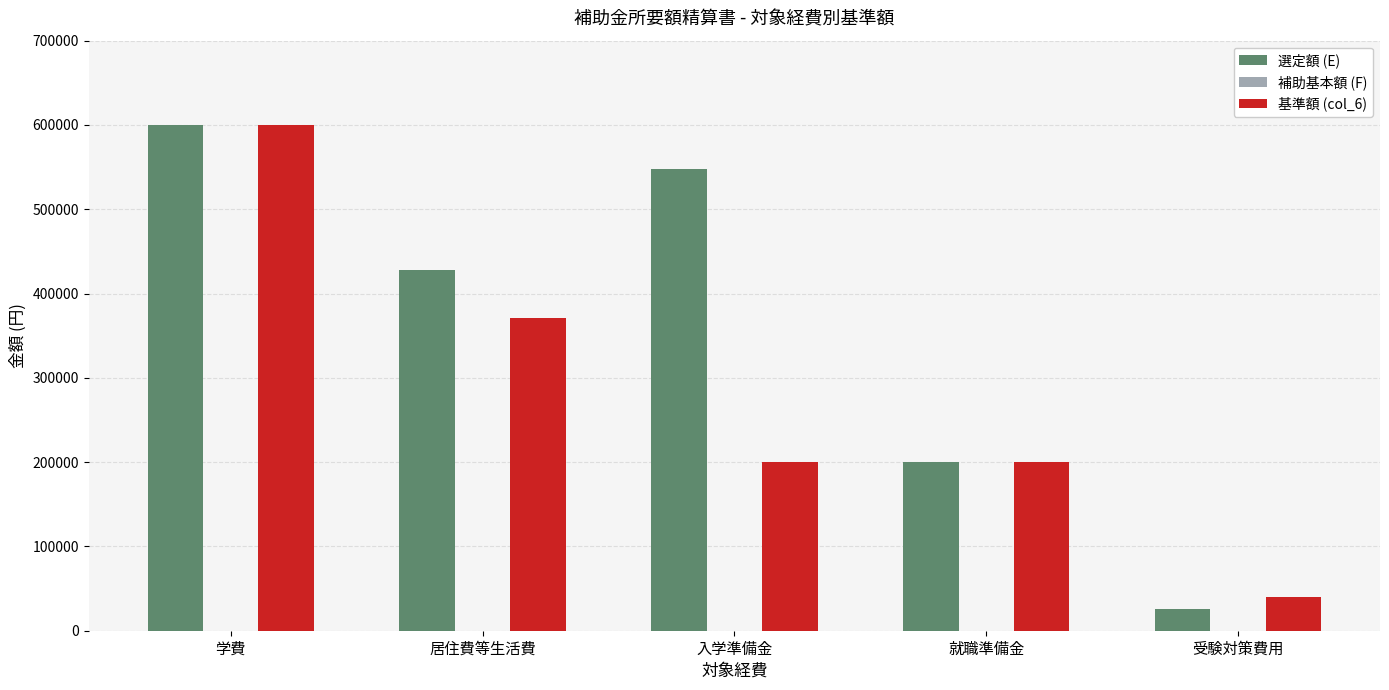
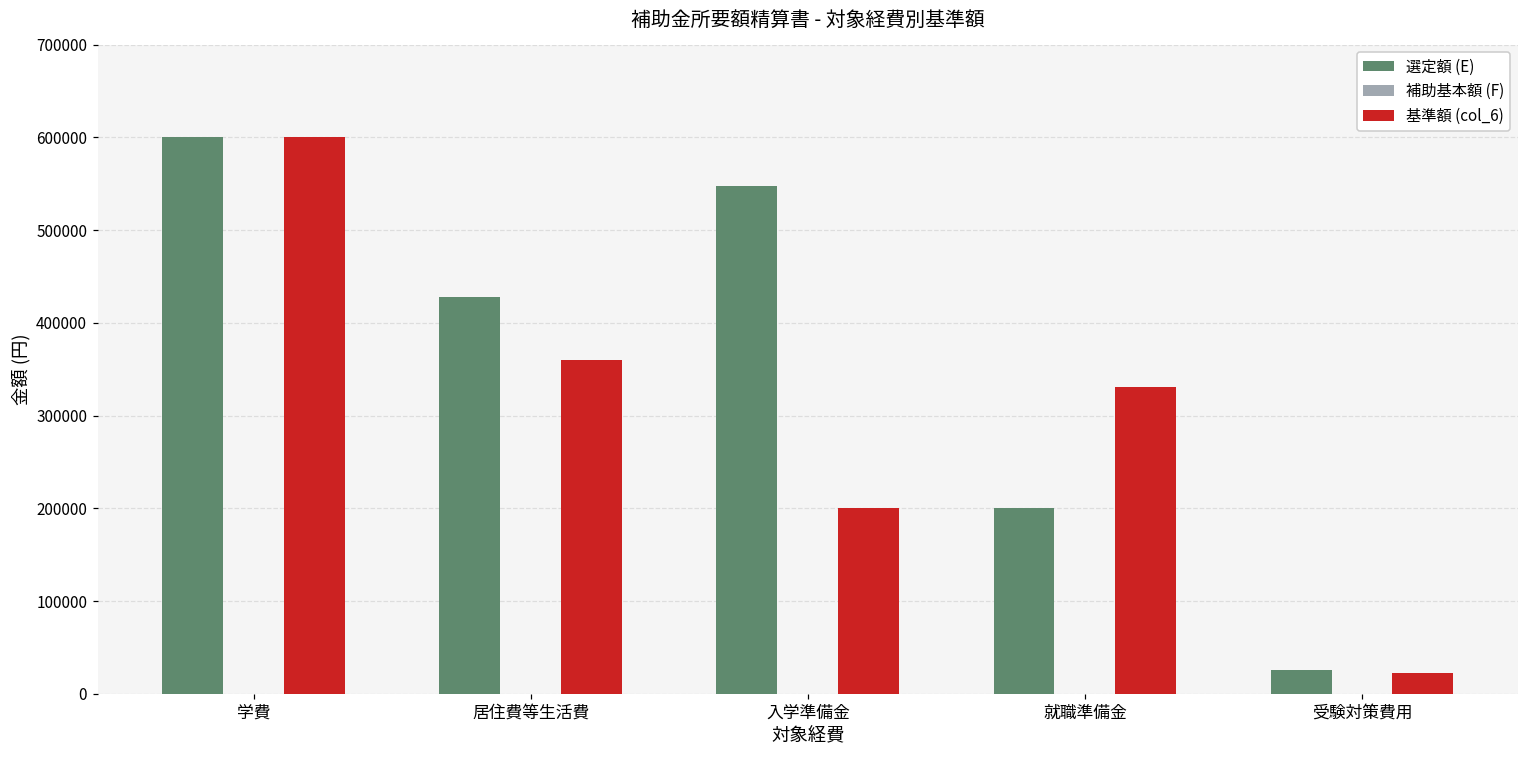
  {
    "選定額 (E)": {
      "学費": 600000,
      "居住費等生活費": 430000,
      "入学準備金": 550000,
      "就職準備金": 200000,
      "受験対策費用": 30000
    },
    "補助基本額 (F)": {
      "学費": 0,
      "居住費等生活費": 0,
      "入学準備金": 0,
      "就職準備金": 0,
      "受験対策費用": 0
    },
    "基準額 (col_6)": {
      "学費": 600000,
-     "居住費等生活費": 370000,
+     "居住費等生活費": 360000,
      "入学準備金": 200000,
-     "就職準備金": 200000,
-     "受験対策費用": 40000
+     "就職準備金": 330000,
+     "受験対策費用": 20000
    }
  }
